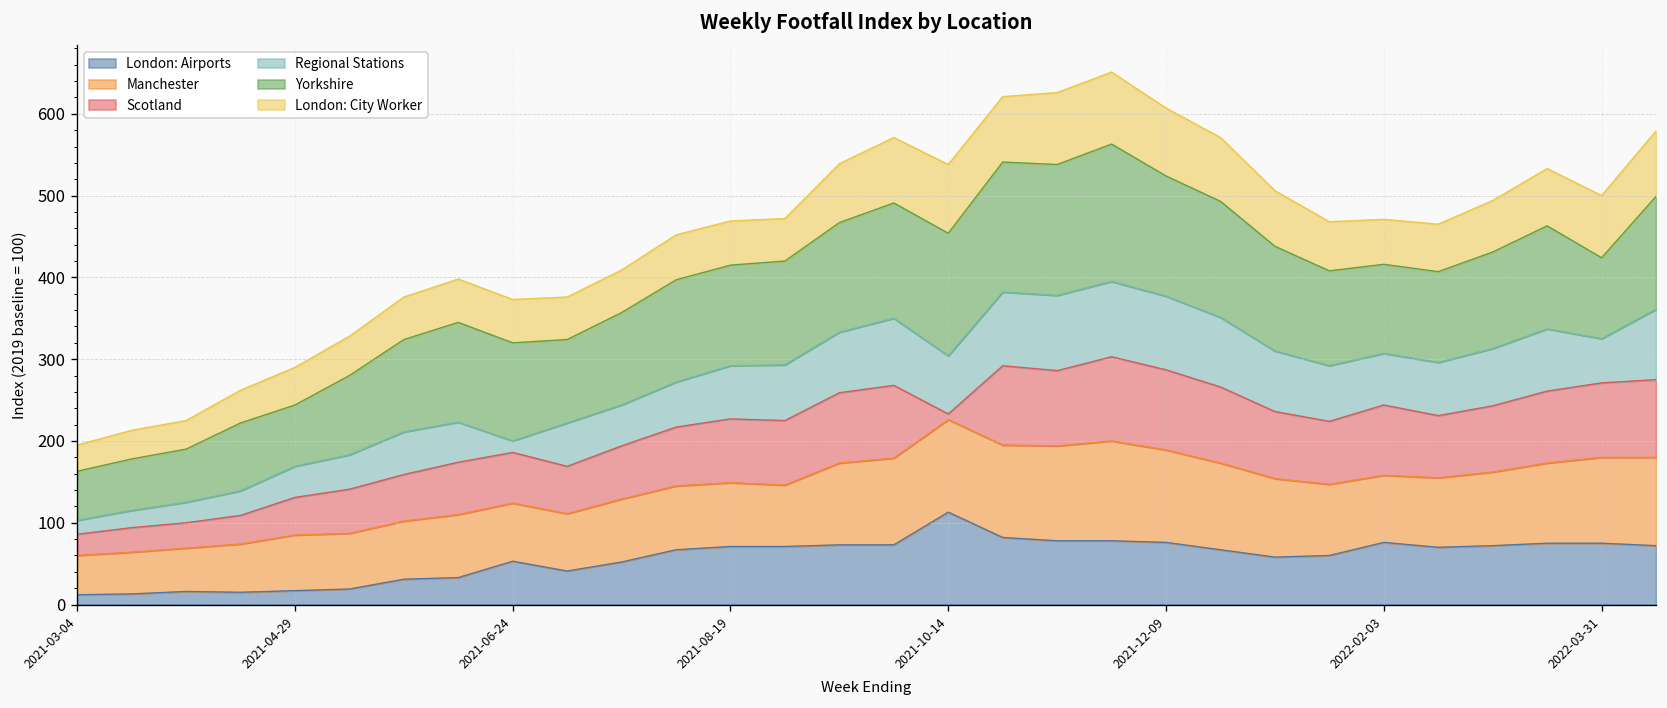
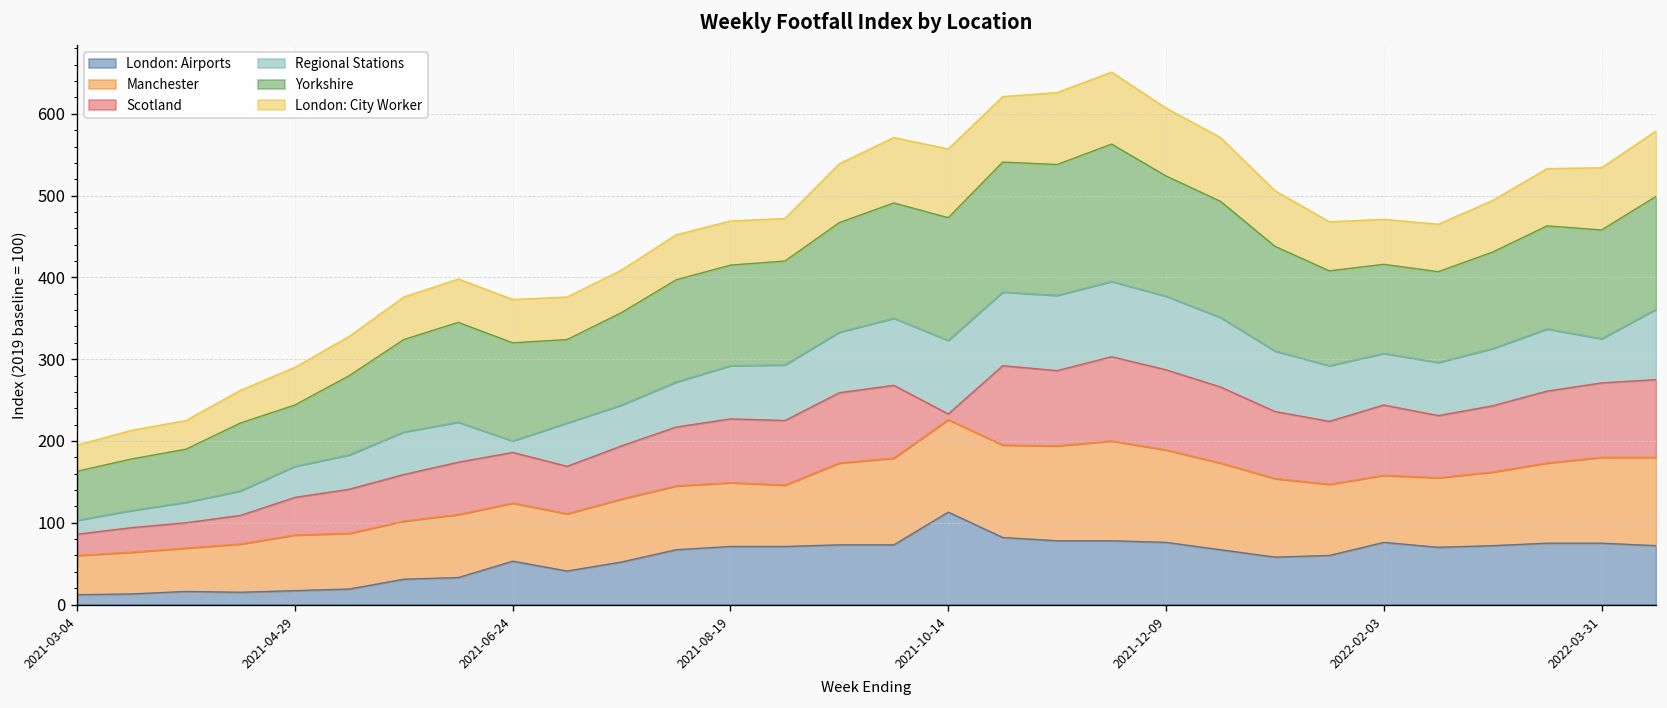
  {
    "London: Airports": {
      "2021-03-04": 10,
      "2021-04-29": 20,
      "2021-06-24": 50,
      "2021-08-19": 70,
      "2021-10-14": 110,
      "2021-12-09": 80,
      "2022-02-03": 80,
      "2022-03-31": 80
    },
    "Scotland": {
      "2021-03-04": 30,
      "2021-04-29": 50,
      "2021-06-24": 60,
      "2021-08-19": 80,
      "2021-10-14": 10,
      "2021-12-09": 100,
      "2022-02-03": 90,
      "2022-03-31": 90
    },
    "Regional Stations": {
      "2021-03-04": 20,
      "2021-04-29": 40,
      "2021-06-24": 10,
      "2021-08-19": 70,
-     "2021-10-14": 70,
+     "2021-10-14": 90,
      "2021-12-09": 90,
      "2022-02-03": 60,
      "2022-03-31": 50
    },
    "Yorkshire": {
      "2021-03-04": 60,
      "2021-04-29": 80,
      "2021-06-24": 120,
      "2021-08-19": 120,
      "2021-10-14": 150,
      "2021-12-09": 150,
      "2022-02-03": 110,
-     "2022-03-31": 100
+     "2022-03-31": 130
    }
  }
